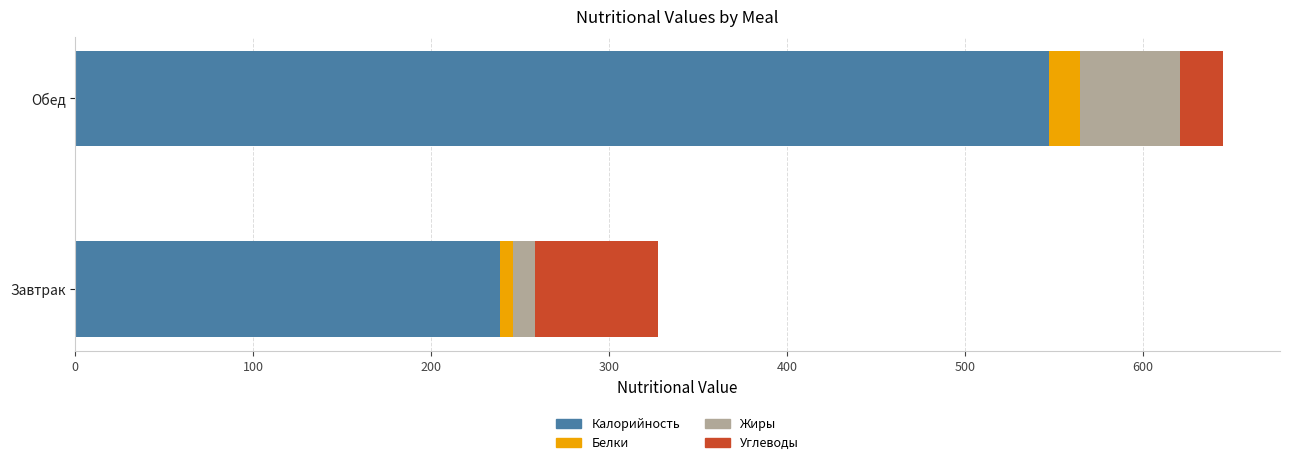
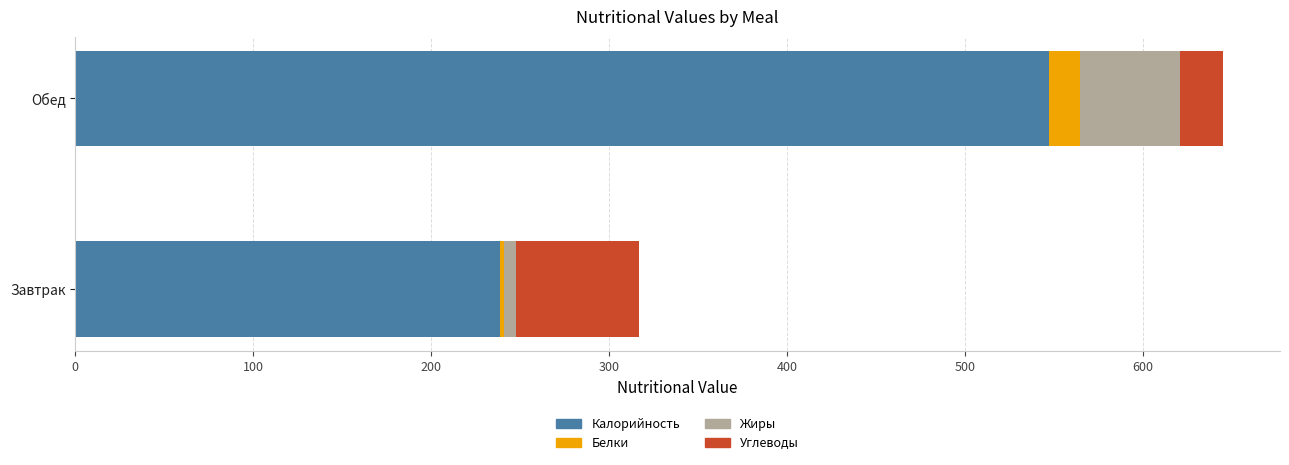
  {
    "Калорийность": {
      "Обед": 547,
      "Завтрак": 239
    },
    "Белки": {
      "Обед": 18,
-     "Завтрак": 7
+     "Завтрак": 2
    },
    "Жиры": {
      "Обед": 56,
-     "Завтрак": 12
+     "Завтрак": 6
    },
    "Углеводы": {
      "Обед": 24,
      "Завтрак": 69
    }
  }
